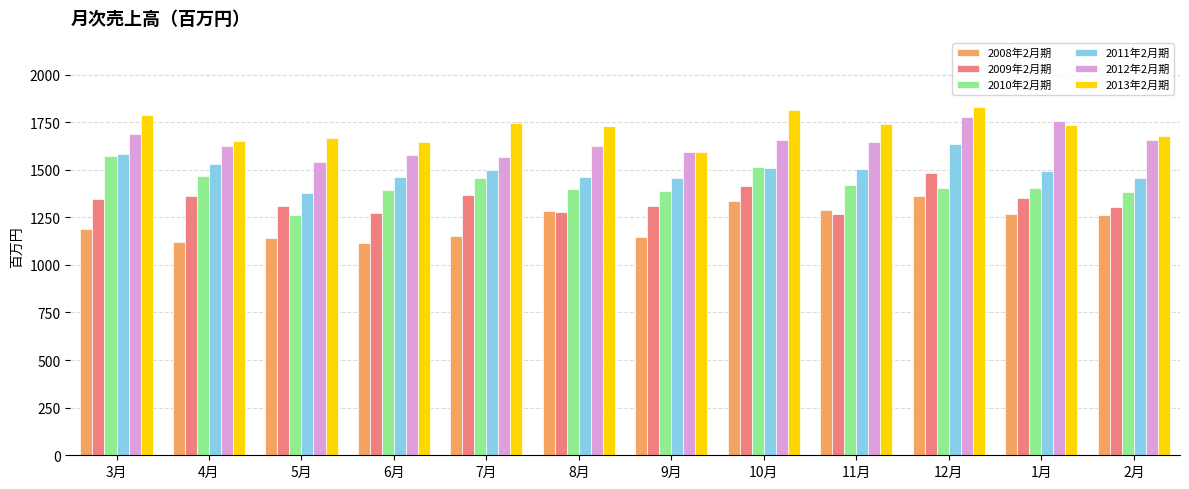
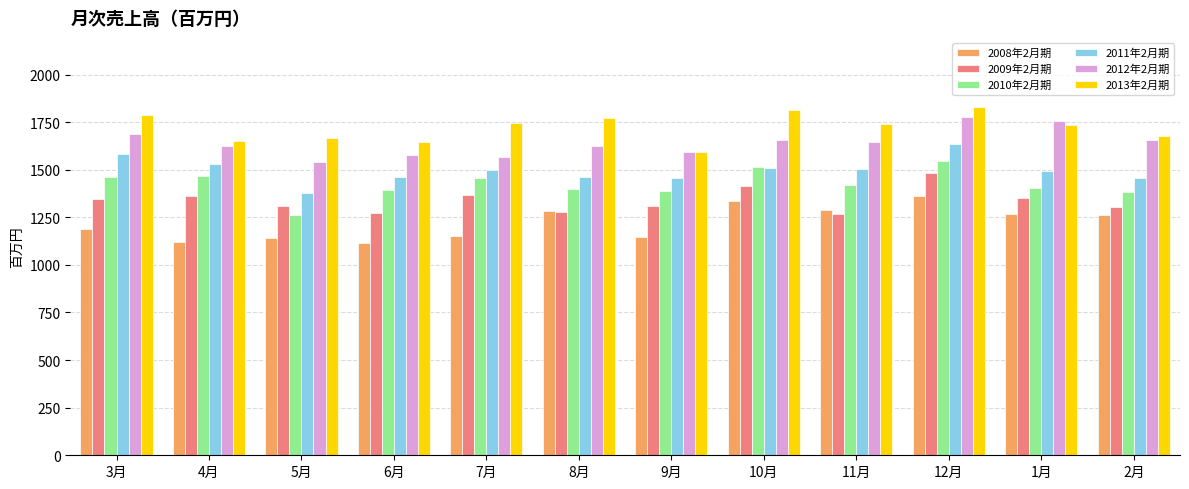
  {
    "2010年2月期": {
-     "3月": 1570,
+     "3月": 1460,
      "4月": 1470,
      "5月": 1260,
      "6月": 1390,
      "7月": 1460,
      "8月": 1400,
      "9月": 1390,
      "10月": 1510,
      "11月": 1420,
-     "12月": 1400,
+     "12月": 1550,
      "1月": 1410,
      "2月": 1380
    },
    "2011年2月期": {
      "3月": 1590,
      "4月": 1530,
      "5月": 1380,
      "6月": 1460,
      "7月": 1500,
      "8月": 1460,
      "9月": 1460,
      "10月": 1510,
      "11月": 1500,
      "12月": 1630,
      "1月": 1490,
      "2月": 1460
    },
    "2012年2月期": {
      "3月": 1690,
      "4月": 1630,
      "5月": 1540,
      "6月": 1580,
      "7月": 1570,
      "8月": 1620,
      "9月": 1590,
      "10月": 1650,
      "11月": 1650,
      "12月": 1780,
      "1月": 1760,
      "2月": 1660
    },
    "2013年2月期": {
      "3月": 1790,
      "4月": 1650,
      "5月": 1660,
      "6月": 1650,
      "7月": 1750,
-     "8月": 1730,
+     "8月": 1770,
      "9月": 1590,
      "10月": 1810,
      "11月": 1740,
      "12月": 1830,
      "1月": 1740,
      "2月": 1680
    }
  }
